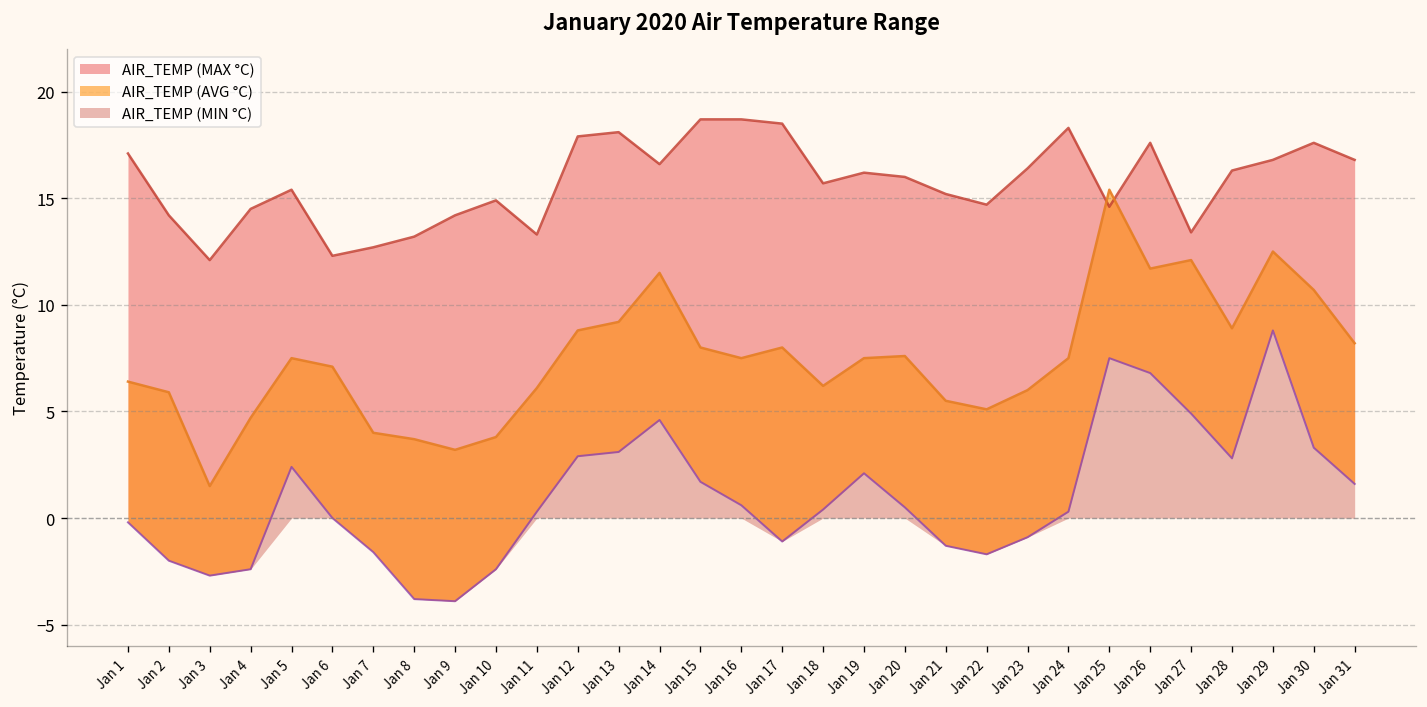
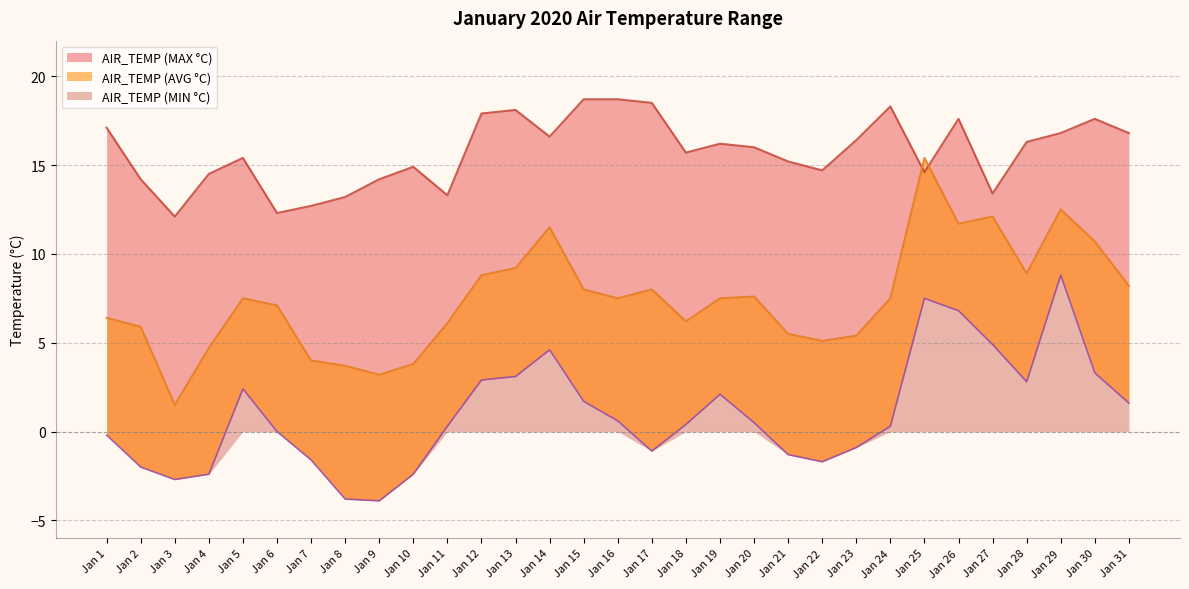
  {
    "AIR_TEMP (AVG °C)": {
      "Jan 1": 6.4,
      "Jan 2": 5.9,
      "Jan 3": 1.5,
      "Jan 4": 4.7,
      "Jan 5": 7.5,
      "Jan 6": 7.1,
      "Jan 7": 4.0,
      "Jan 8": 3.7,
      "Jan 9": 3.2,
      "Jan 10": 3.8,
      "Jan 11": 6.1,
      "Jan 12": 8.8,
      "Jan 13": 9.2,
      "Jan 14": 11.5,
      "Jan 15": 8.0,
      "Jan 16": 7.5,
      "Jan 17": 8.0,
      "Jan 18": 6.2,
      "Jan 19": 7.5,
      "Jan 20": 7.6,
      "Jan 21": 5.5,
      "Jan 22": 5.1,
-     "Jan 23": 6.0,
+     "Jan 23": 5.4,
      "Jan 24": 7.5,
      "Jan 25": 15.4,
      "Jan 26": 11.7,
      "Jan 27": 12.1,
      "Jan 28": 8.9,
      "Jan 29": 12.5,
      "Jan 30": 10.7,
      "Jan 31": 8.2
    }
  }
